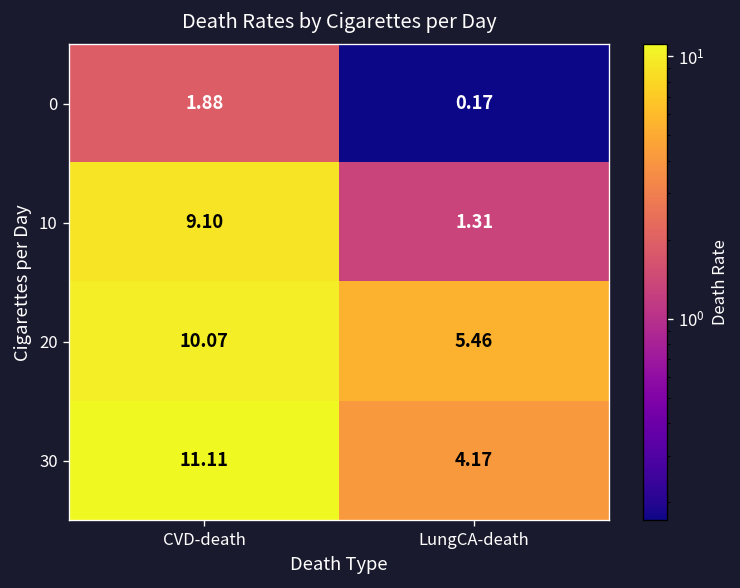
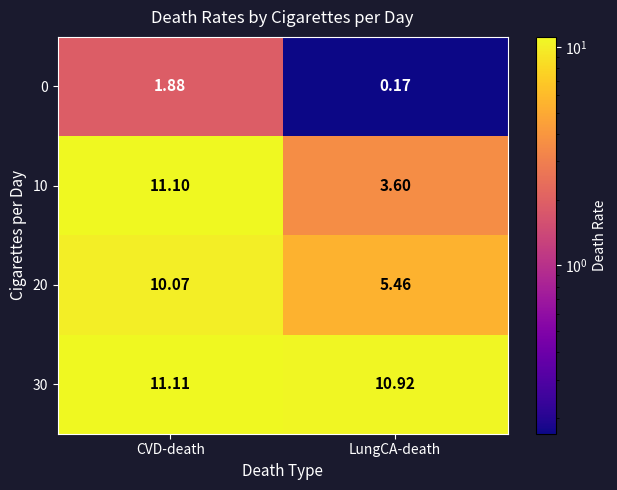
  {
    "0": {
      "CVD-death": 1.88,
      "LungCA-death": 0.17
    },
    "10": {
-     "CVD-death": 9.10,
-     "LungCA-death": 1.31
+     "CVD-death": 11.10,
+     "LungCA-death": 3.60
    },
    "20": {
      "CVD-death": 10.07,
      "LungCA-death": 5.46
    },
    "30": {
      "CVD-death": 11.11,
-     "LungCA-death": 4.17
+     "LungCA-death": 10.92
    }
  }
